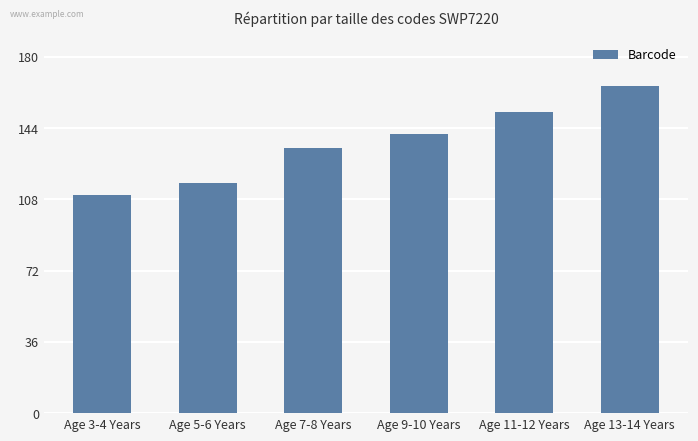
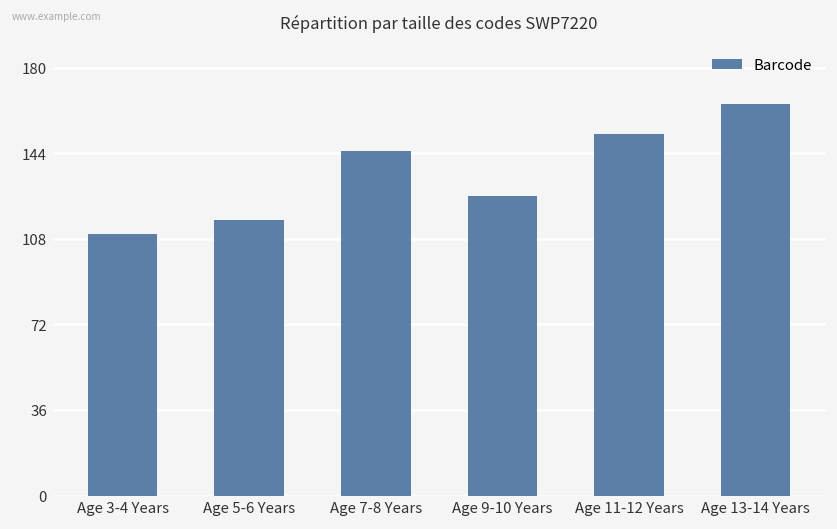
  {
    "Age 3-4 Years": 110,
    "Age 5-6 Years": 116,
-   "Age 7-8 Years": 134,
-   "Age 9-10 Years": 141,
+   "Age 7-8 Years": 145,
+   "Age 9-10 Years": 126,
    "Age 11-12 Years": 152,
    "Age 13-14 Years": 165
  }
